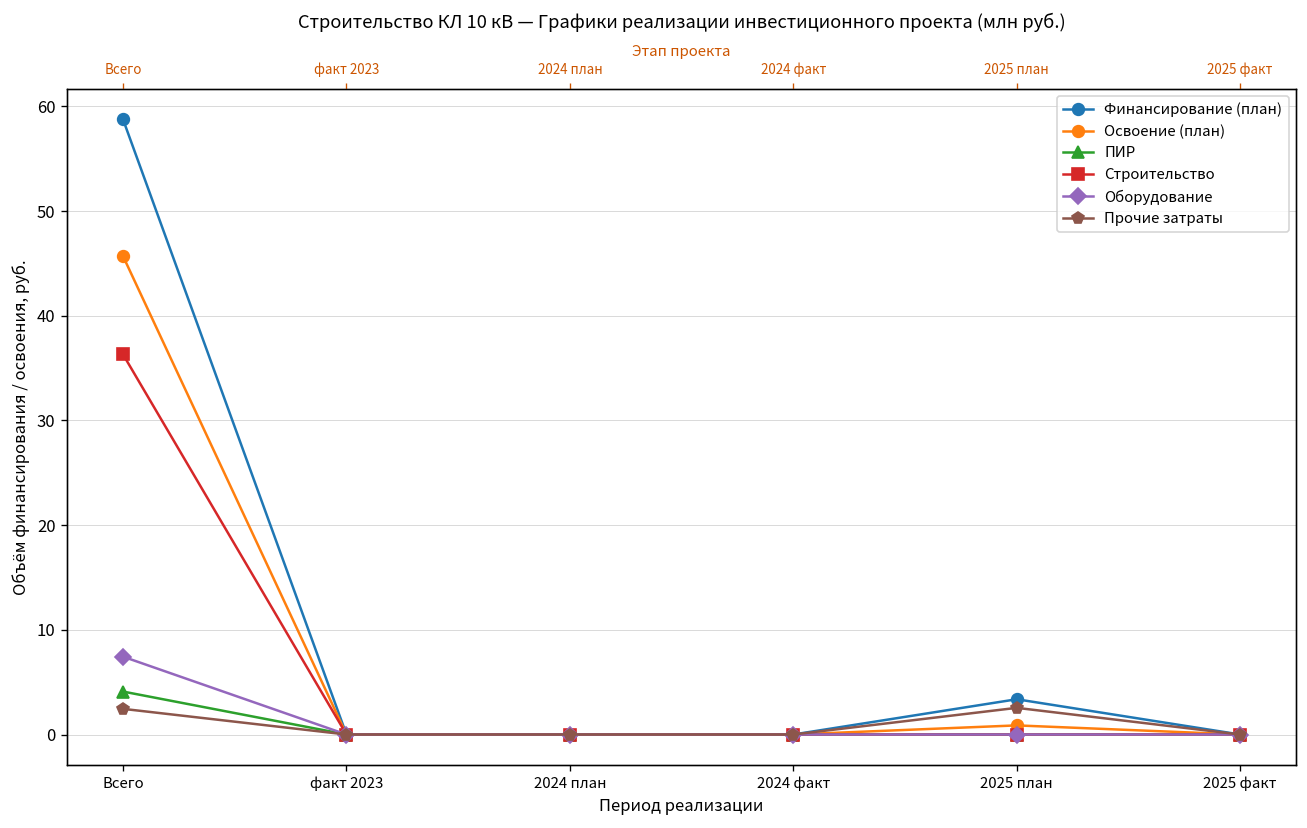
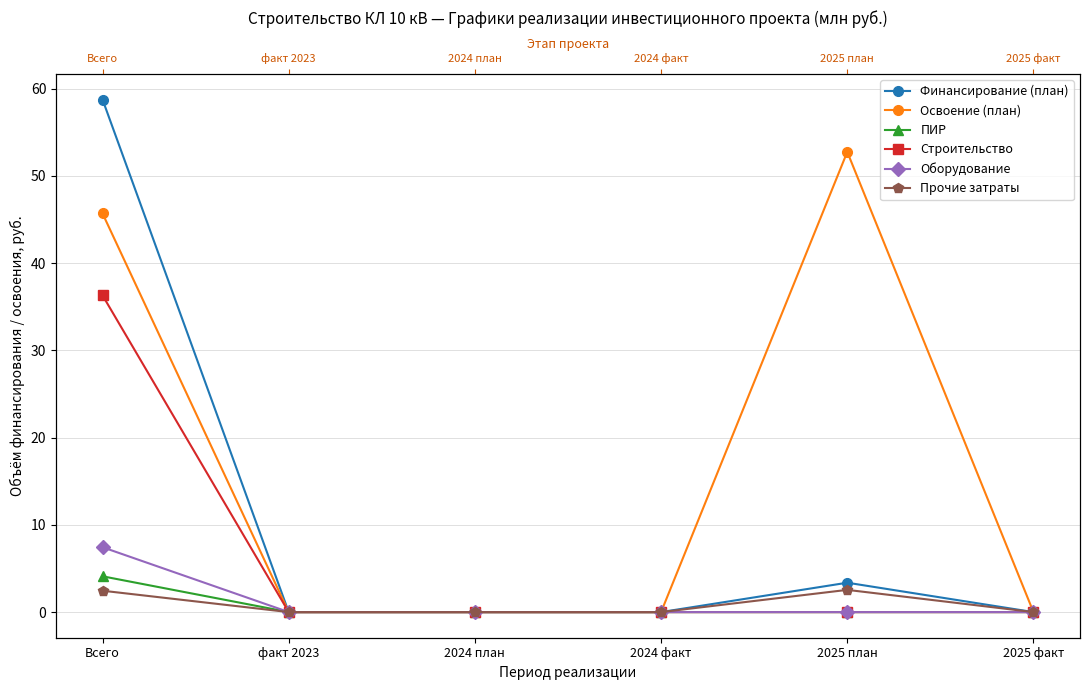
  {
    "Финансирование (план)": {
      "Всего": 59,
      "2025 план": 3
    },
    "Освоение (план)": {
      "Всего": 46,
-     "2025 план": 1
+     "2025 план": 53
    },
    "ПИР": {
      "Всего": 4
    },
    "Строительство": {
      "Всего": 36
    },
    "Оборудование": {
      "Всего": 7
    },
    "Прочие затраты": {
      "Всего": 2,
      "2025 план": 3
    }
  }
